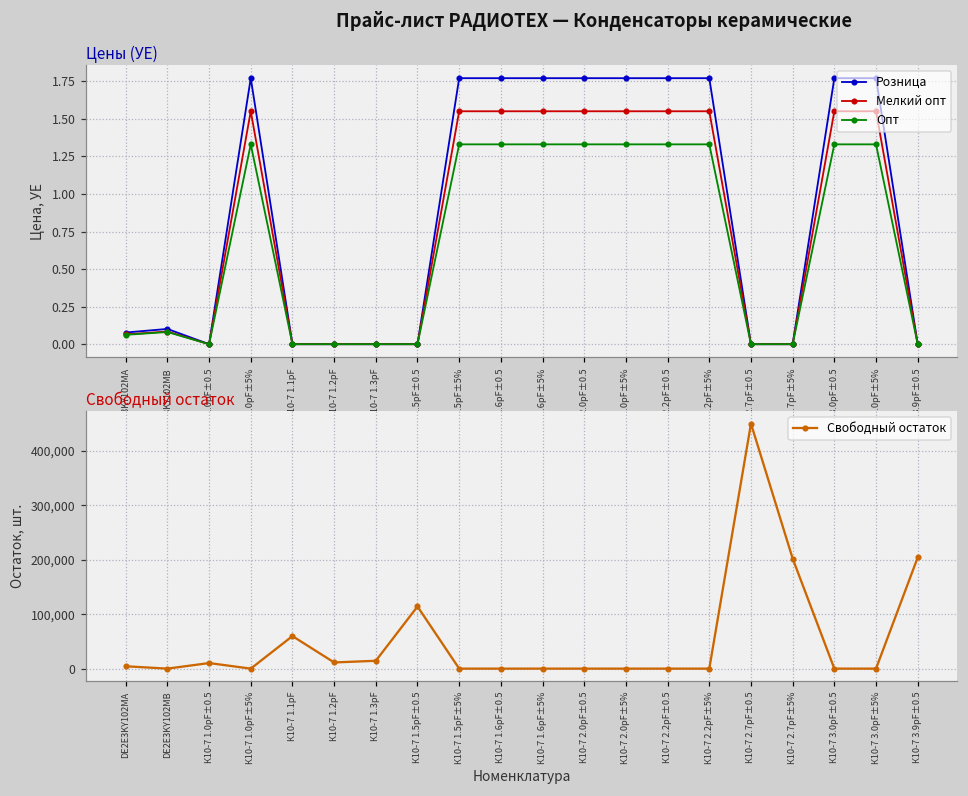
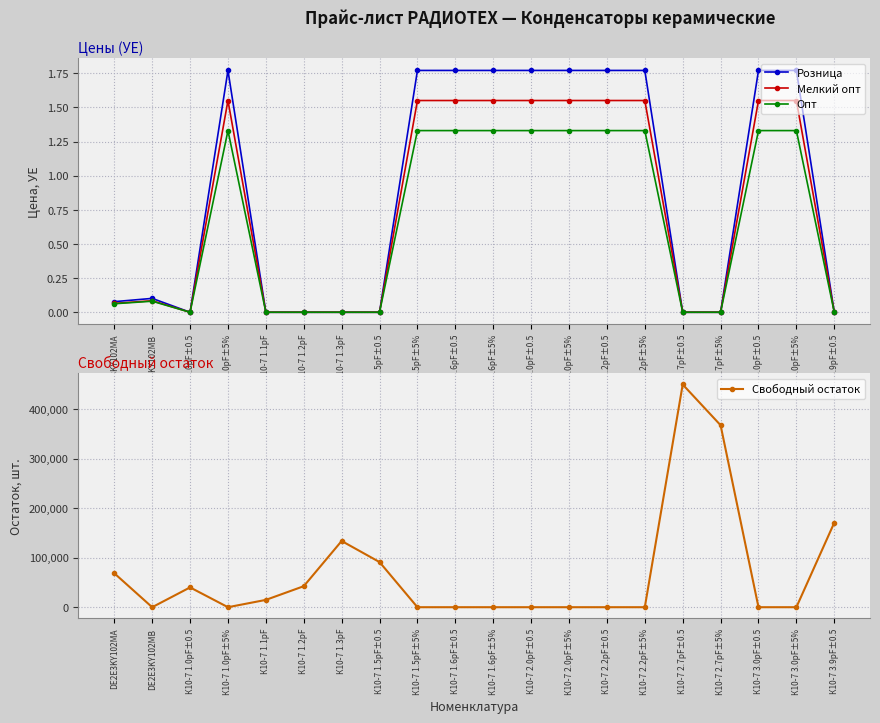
  {
    "Свободный остаток": {
-     "DE2E3KY102MA": "0",
+     "DE2E3KY102MA": "70,000",
      "DE2E3KY102MB": "0",
-     "К10-7 1.0pF±0.5": "10,000",
+     "К10-7 1.0pF±0.5": "40,000",
      "К10-7 1.0pF±5%": "0",
-     "К10-7 1.1pF": "60,000",
-     "К10-7 1.2pF": "10,000",
-     "К10-7 1.3pF": "10,000",
-     "К10-7 1.5pF±0.5": "110,000",
+     "К10-7 1.1pF": "10,000",
+     "К10-7 1.2pF": "40,000",
+     "К10-7 1.3pF": "130,000",
+     "К10-7 1.5pF±0.5": "90,000",
      "К10-7 1.5pF±5%": "0",
      "К10-7 1.6pF±0.5": "0",
      "К10-7 1.6pF±5%": "0",
      "К10-7 2.0pF±0.5": "0",
      "К10-7 2.0pF±5%": "0",
      "К10-7 2.2pF±0.5": "0",
      "К10-7 2.2pF±5%": "0",
      "К10-7 2.7pF±0.5": "450,000",
-     "К10-7 2.7pF±5%": "200,000",
+     "К10-7 2.7pF±5%": "370,000",
      "К10-7 3.0pF±0.5": "0",
      "К10-7 3.0pF±5%": "0",
-     "К10-7 3.9pF±0.5": "200,000"
+     "К10-7 3.9pF±0.5": "170,000"
    }
  }
